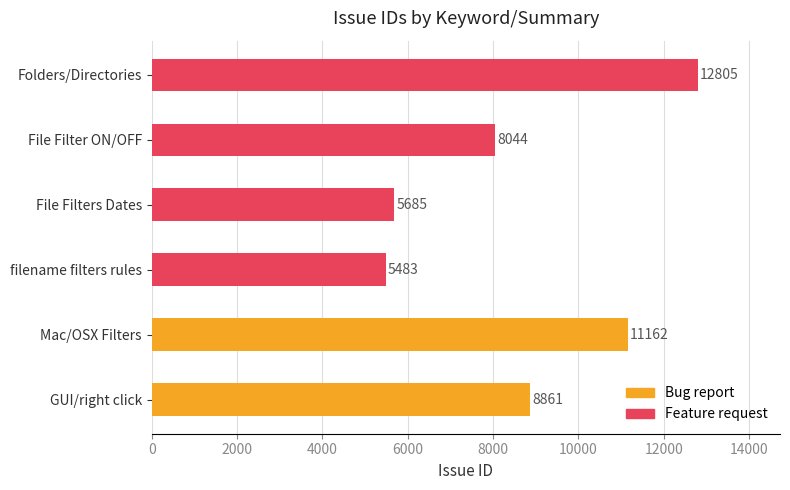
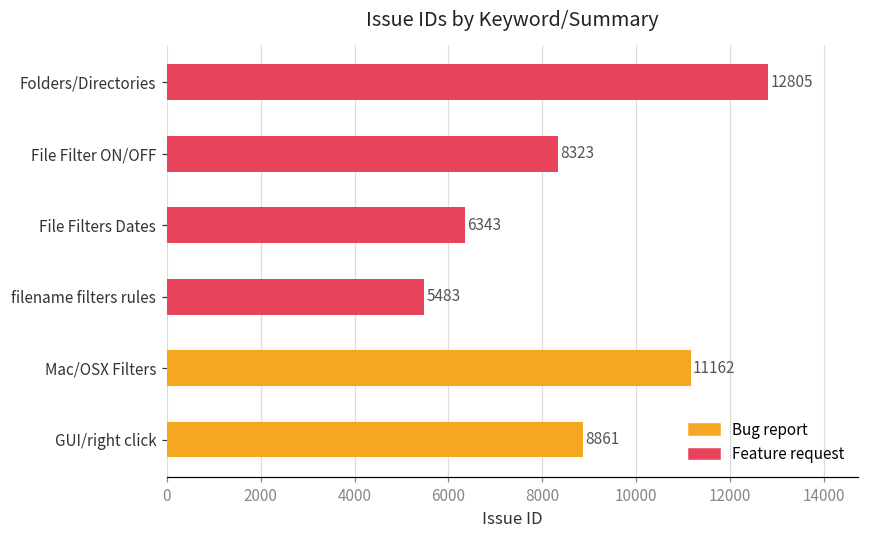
  {
    "Bug report": {
      "Mac/OSX Filters": 11162,
      "GUI/right click": 8861
    },
    "Feature request": {
      "Folders/Directories": 12805,
-     "File Filter ON/OFF": 8044,
-     "File Filters Dates": 5685,
+     "File Filter ON/OFF": 8323,
+     "File Filters Dates": 6343,
      "filename filters rules": 5483
    }
  }
